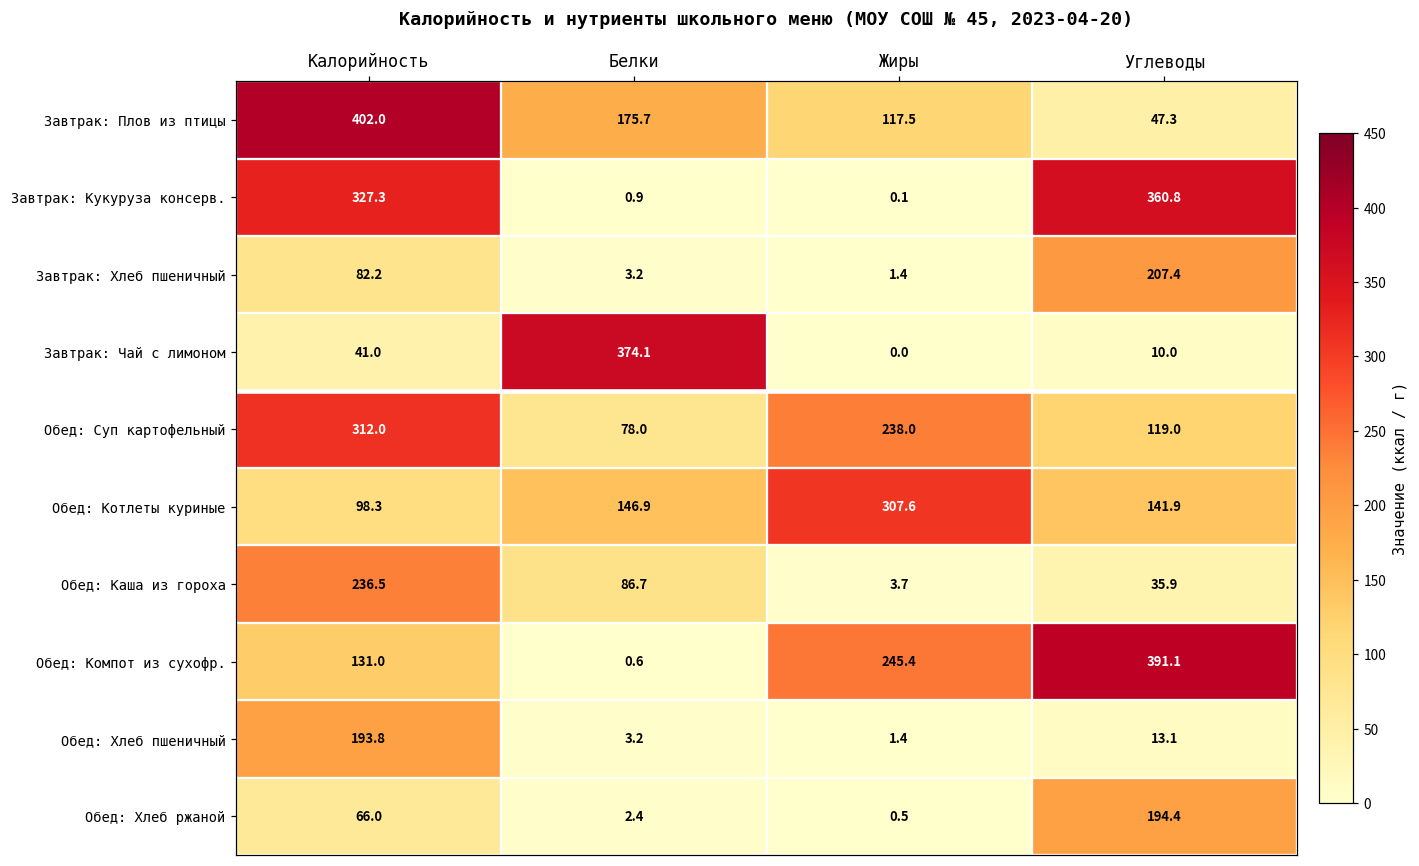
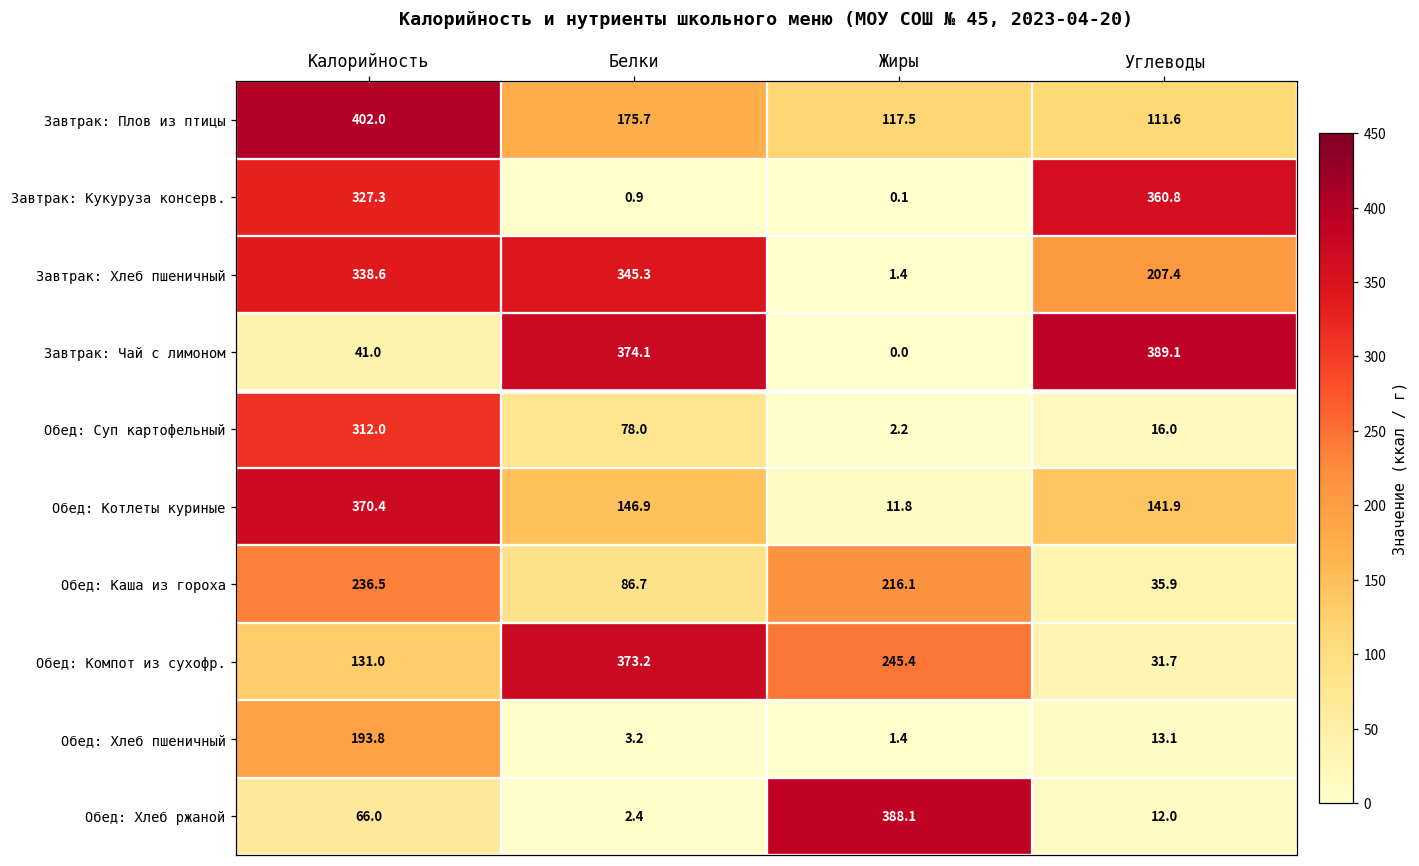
  {
    "Завтрак: Плов из птицы": {
      "Калорийность": 402.0,
      "Белки": 175.7,
      "Жиры": 117.5,
-     "Углеводы": 47.3
+     "Углеводы": 111.6
    },
    "Завтрак: Кукуруза консерв.": {
      "Калорийность": 327.3,
      "Белки": 0.9,
      "Жиры": 0.1,
      "Углеводы": 360.8
    },
    "Завтрак: Хлеб пшеничный": {
-     "Калорийность": 82.2,
-     "Белки": 3.2,
+     "Калорийность": 338.6,
+     "Белки": 345.3,
      "Жиры": 1.4,
      "Углеводы": 207.4
    },
    "Завтрак: Чай с лимоном": {
      "Калорийность": 41.0,
      "Белки": 374.1,
      "Жиры": 0.0,
-     "Углеводы": 10.0
+     "Углеводы": 389.1
    },
    "Обед: Суп картофельный": {
      "Калорийность": 312.0,
      "Белки": 78.0,
-     "Жиры": 238.0,
-     "Углеводы": 119.0
+     "Жиры": 2.2,
+     "Углеводы": 16.0
    },
    "Обед: Котлеты куриные": {
-     "Калорийность": 98.3,
+     "Калорийность": 370.4,
      "Белки": 146.9,
-     "Жиры": 307.6,
+     "Жиры": 11.8,
      "Углеводы": 141.9
    },
    "Обед: Каша из гороха": {
      "Калорийность": 236.5,
      "Белки": 86.7,
-     "Жиры": 3.7,
+     "Жиры": 216.1,
      "Углеводы": 35.9
    },
    "Обед: Компот из сухофр.": {
      "Калорийность": 131.0,
-     "Белки": 0.6,
+     "Белки": 373.2,
      "Жиры": 245.4,
-     "Углеводы": 391.1
+     "Углеводы": 31.7
    },
    "Обед: Хлеб пшеничный": {
      "Калорийность": 193.8,
      "Белки": 3.2,
      "Жиры": 1.4,
      "Углеводы": 13.1
    },
    "Обед: Хлеб ржаной": {
      "Калорийность": 66.0,
      "Белки": 2.4,
-     "Жиры": 0.5,
-     "Углеводы": 194.4
+     "Жиры": 388.1,
+     "Углеводы": 12.0
    }
  }
